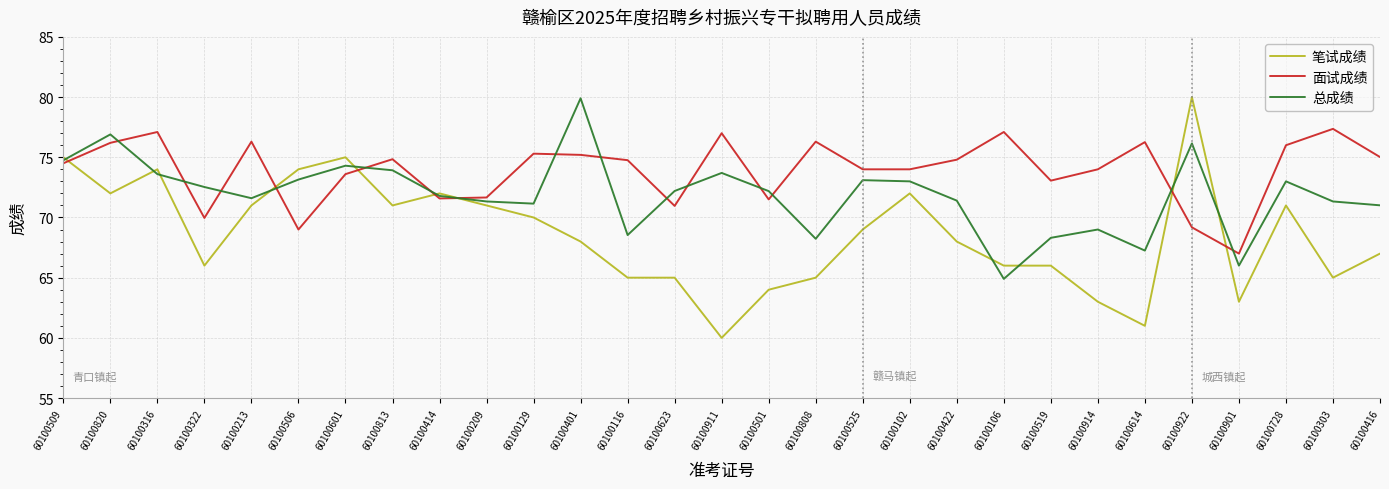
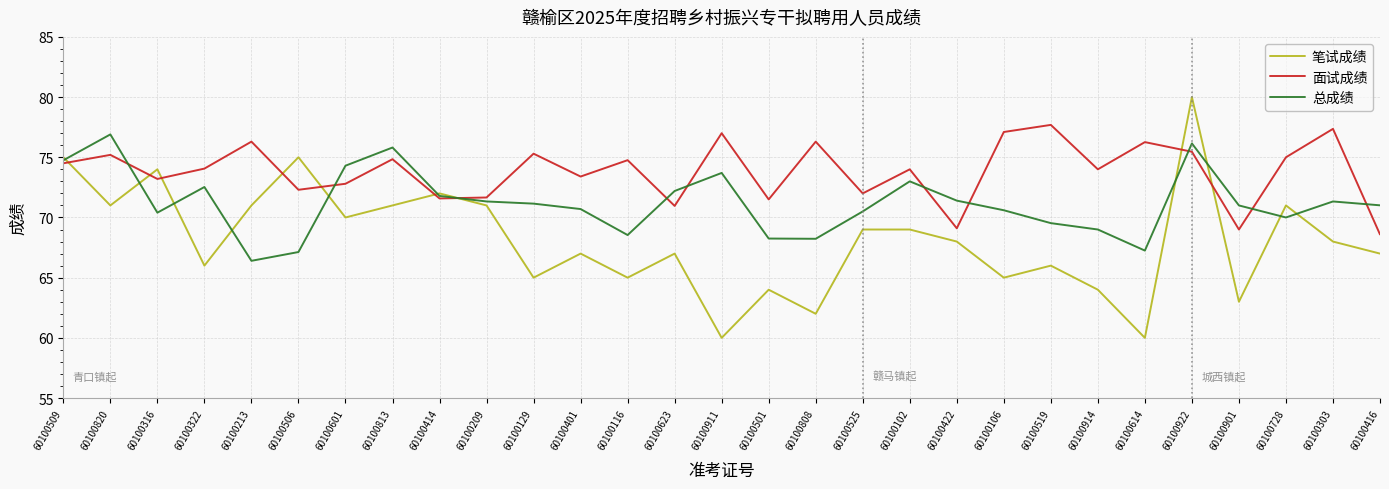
  {
    "笔试成绩": {
      "60100509": 75,
-     "60100820": 72,
+     "60100820": 71,
      "60100316": 74,
      "60100322": 66,
      "60100213": 71,
-     "60100506": 74,
-     "60100601": 75,
+     "60100506": 75,
+     "60100601": 70,
      "60100813": 71,
      "60100209": 71,
-     "60100129": 70,
-     "60100401": 68,
+     "60100129": 65,
+     "60100401": 67,
      "60100116": 65,
-     "60100623": 65,
+     "60100623": 67,
      "60100911": 60,
      "60100501": 64,
-     "60100808": 65,
+     "60100808": 62,
      "60100525": 69,
-     "60100102": 72,
+     "60100102": 69,
      "60100422": 68,
-     "60100106": 66,
+     "60100106": 65,
      "60100519": 66,
-     "60100914": 63,
-     "60100614": 61,
+     "60100914": 64,
+     "60100614": 60,
      "60100922": 80,
      "60100901": 63,
      "60100728": 71,
-     "60100303": 65,
+     "60100303": 68,
      "60100416": 67
    },
    "面试成绩": {
      "60100509": 74.5,
-     "60100820": 76.2,
-     "60100316": 77.1,
-     "60100322": 70.0,
+     "60100820": 75.2,
+     "60100316": 73.2,
+     "60100322": 74.1,
      "60100213": 76.3,
-     "60100506": 69.0,
-     "60100601": 73.6,
+     "60100506": 72.3,
+     "60100601": 72.8,
      "60100813": 74.8,
      "60100414": 71.6,
      "60100209": 71.7,
      "60100129": 75.3,
-     "60100401": 75.2,
+     "60100401": 73.4,
      "60100116": 74.8,
      "60100623": 71.0,
      "60100911": 77.0,
      "60100501": 71.5,
      "60100808": 76.3,
-     "60100525": 74,
+     "60100525": 72,
      "60100102": 74.0,
-     "60100422": 74.8,
+     "60100422": 69.1,
      "60100106": 77.1,
-     "60100519": 73.1,
+     "60100519": 77.7,
      "60100914": 74.0,
      "60100614": 76.3,
-     "60100922": 69.2,
-     "60100901": 67,
-     "60100728": 76,
+     "60100922": 75.5,
+     "60100901": 69,
+     "60100728": 75,
      "60100303": 77.4,
-     "60100416": 75.0
+     "60100416": 68.6
    },
    "总成绩": {
      "60100509": 74.8,
      "60100820": 76.9,
-     "60100316": 73.6,
+     "60100316": 70.4,
      "60100322": 72.5,
-     "60100213": 71.6,
-     "60100506": 73.2,
+     "60100213": 66.4,
+     "60100506": 67.1,
      "60100601": 74.3,
-     "60100813": 73.9,
+     "60100813": 75.8,
      "60100209": 71.3,
      "60100129": 71.2,
-     "60100401": 79.9,
+     "60100401": 70.7,
      "60100116": 68.5,
      "60100623": 72.2,
      "60100911": 73.7,
-     "60100501": 72.2,
+     "60100501": 68.3,
      "60100808": 68.2,
-     "60100525": 73.1,
+     "60100525": 70.5,
      "60100102": 73.0,
      "60100422": 71.4,
-     "60100106": 64.9,
-     "60100519": 68.3,
+     "60100106": 70.6,
+     "60100519": 69.5,
      "60100914": 69.0,
      "60100614": 67.3,
      "60100922": 76.2,
-     "60100901": 66,
-     "60100728": 73,
+     "60100901": 71,
+     "60100728": 70,
      "60100303": 71.3,
      "60100416": 71.0
    }
  }
